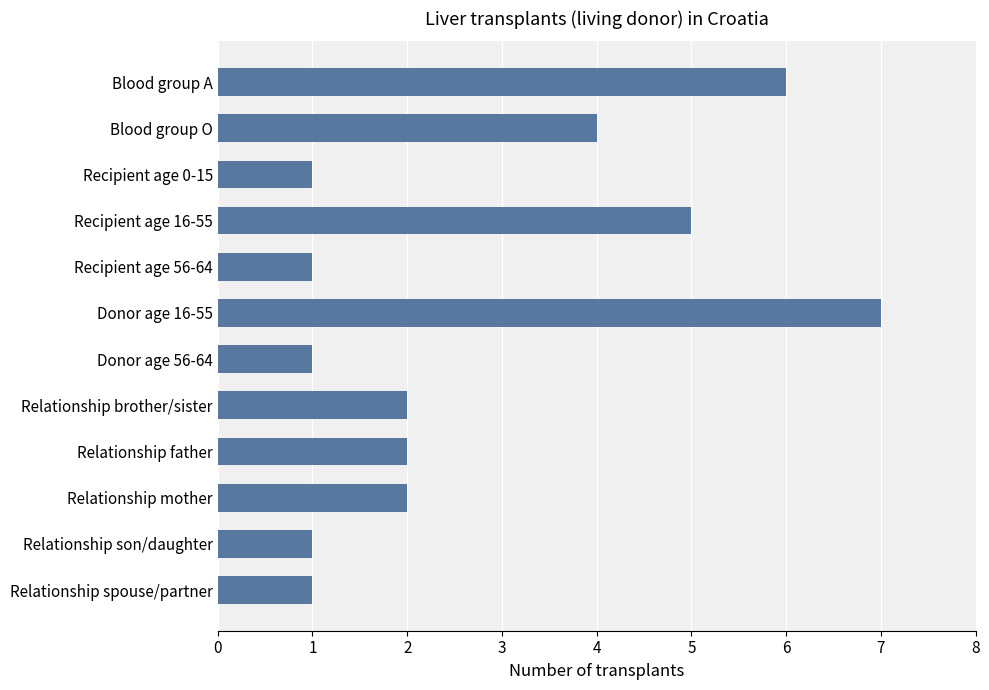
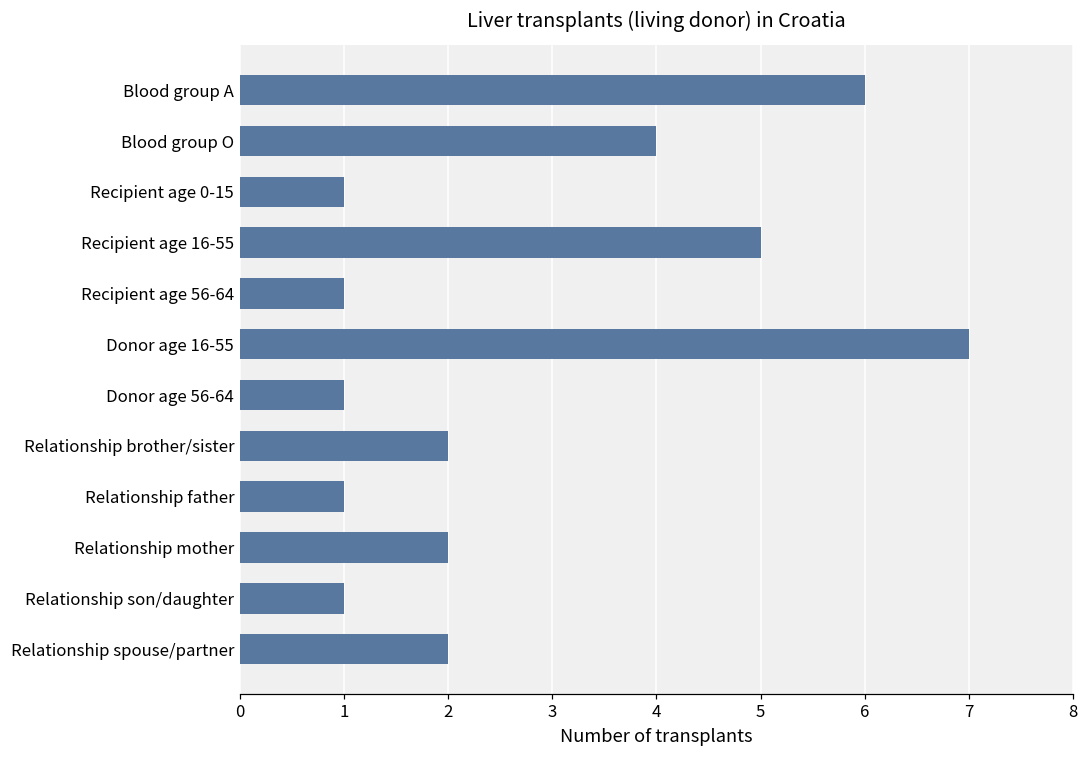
  {
    "Blood group A": 6,
    "Blood group O": 4,
    "Recipient age 0-15": 1,
    "Recipient age 16-55": 5,
    "Recipient age 56-64": 1,
    "Donor age 16-55": 7,
    "Donor age 56-64": 1,
    "Relationship brother/sister": 2,
-   "Relationship father": 2,
+   "Relationship father": 1,
    "Relationship mother": 2,
    "Relationship son/daughter": 1,
-   "Relationship spouse/partner": 1
+   "Relationship spouse/partner": 2
  }
